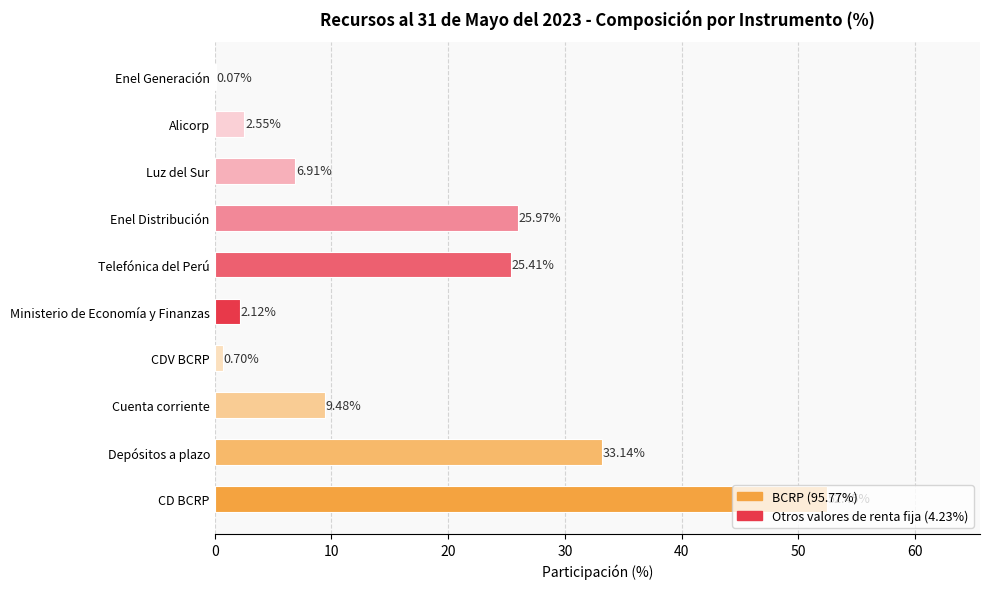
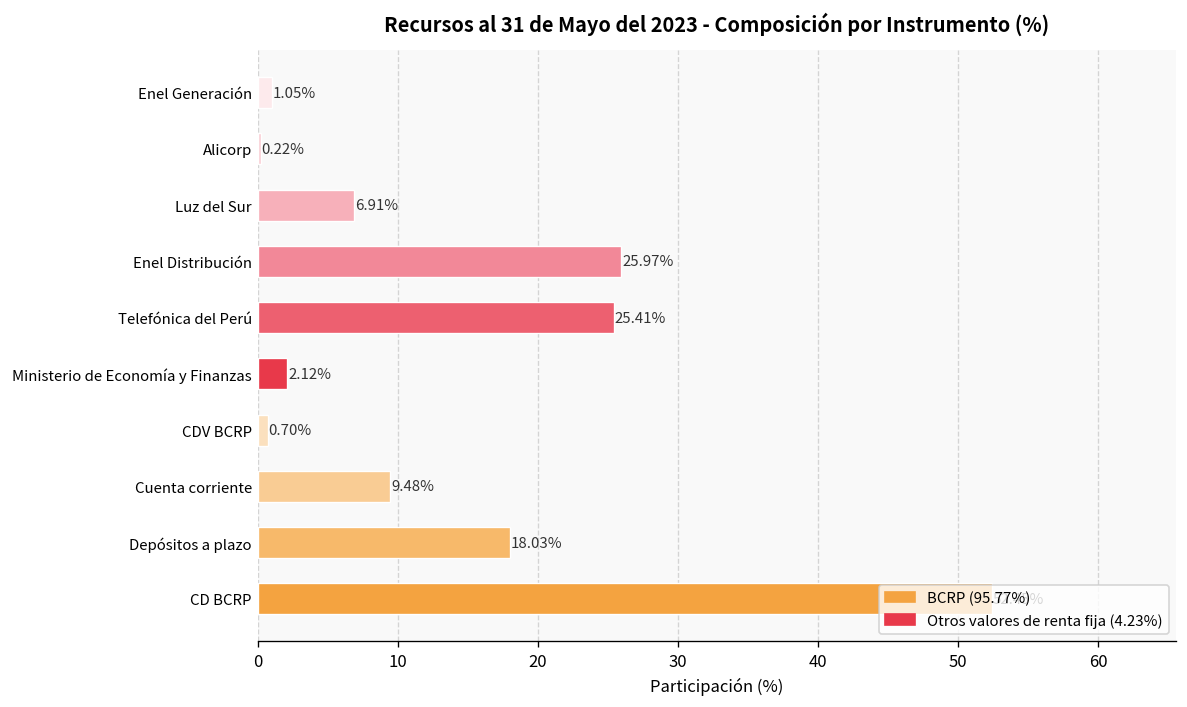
  {
-   "Enel Generación": "0.07%",
-   "Alicorp": "2.55%",
+   "Enel Generación": "1.05%",
+   "Alicorp": "0.22%",
    "Luz del Sur": "6.91%",
    "Enel Distribución": "25.97%",
    "Telefónica del Perú": "25.41%",
    "Ministerio de Economía y Finanzas": "2.12%",
    "CDV BCRP": "0.70%",
    "Cuenta corriente": "9.48%",
-   "Depósitos a plazo": "33.14%"
+   "Depósitos a plazo": "18.03%"
  }
